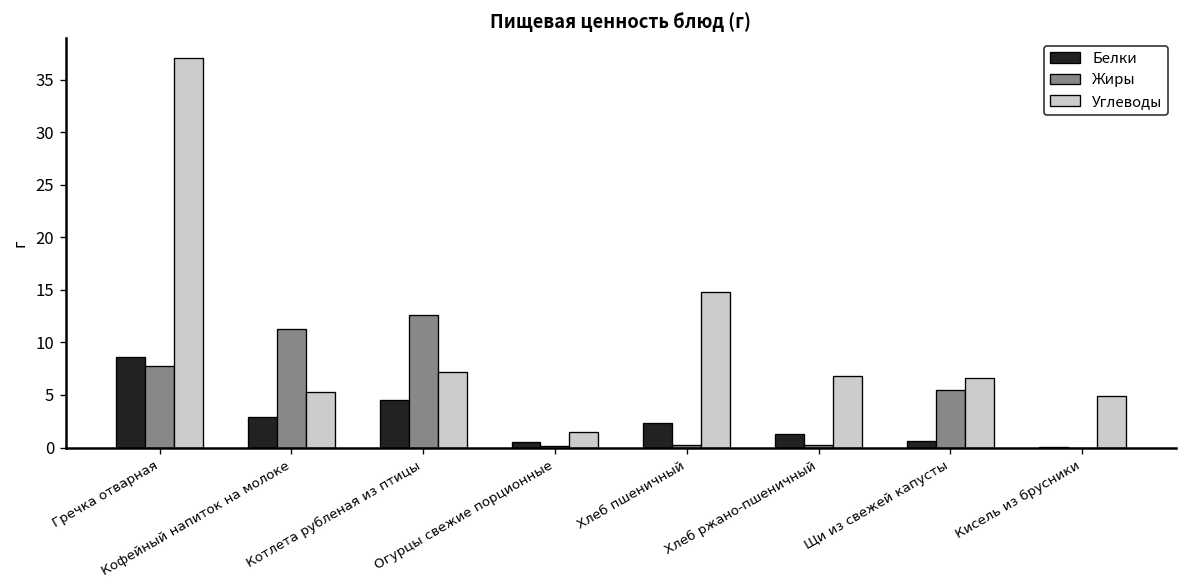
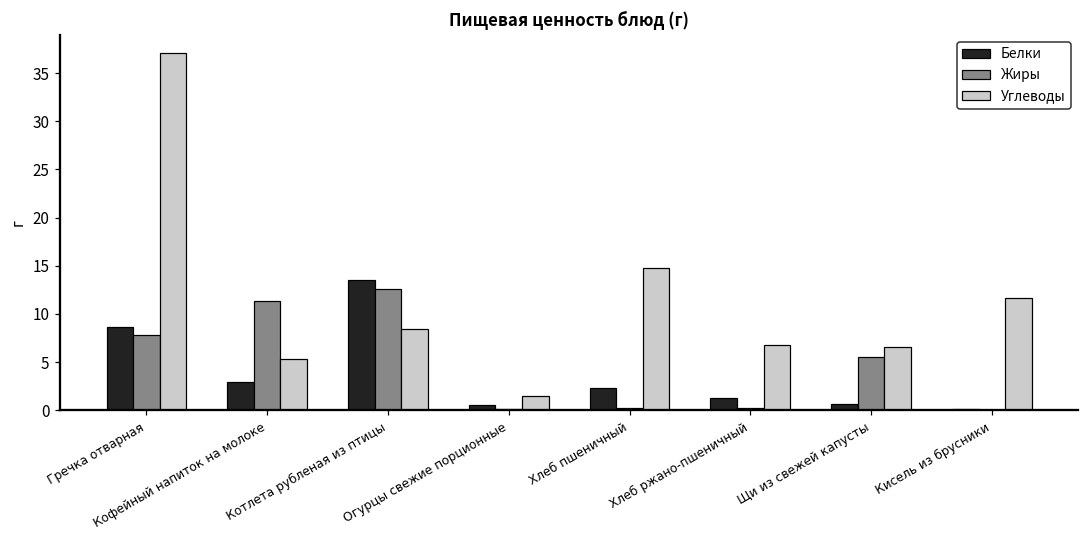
  {
    "Белки": {
      "Гречка отварная": 9,
      "Кофейный напиток на молоке": 3,
-     "Котлета рубленая из птицы": 5,
+     "Котлета рубленая из птицы": 14,
      "Огурцы свежие порционные": 1,
      "Хлеб пшеничный": 2,
      "Хлеб ржано-пшеничный": 1,
      "Щи из свежей капусты": 1
    },
    "Жиры": {
      "Гречка отварная": 8,
      "Кофейный напиток на молоке": 11,
      "Котлета рубленая из птицы": 13,
      "Щи из свежей капусты": 6,
      "Кисель из брусники": 0
    },
    "Углеводы": {
      "Гречка отварная": 37,
      "Кофейный напиток на молоке": 5,
-     "Котлета рубленая из птицы": 7,
+     "Котлета рубленая из птицы": 8,
      "Огурцы свежие порционные": 2,
      "Хлеб пшеничный": 15,
      "Хлеб ржано-пшеничный": 7,
      "Щи из свежей капусты": 7,
-     "Кисель из брусники": 5
+     "Кисель из брусники": 12
    }
  }
